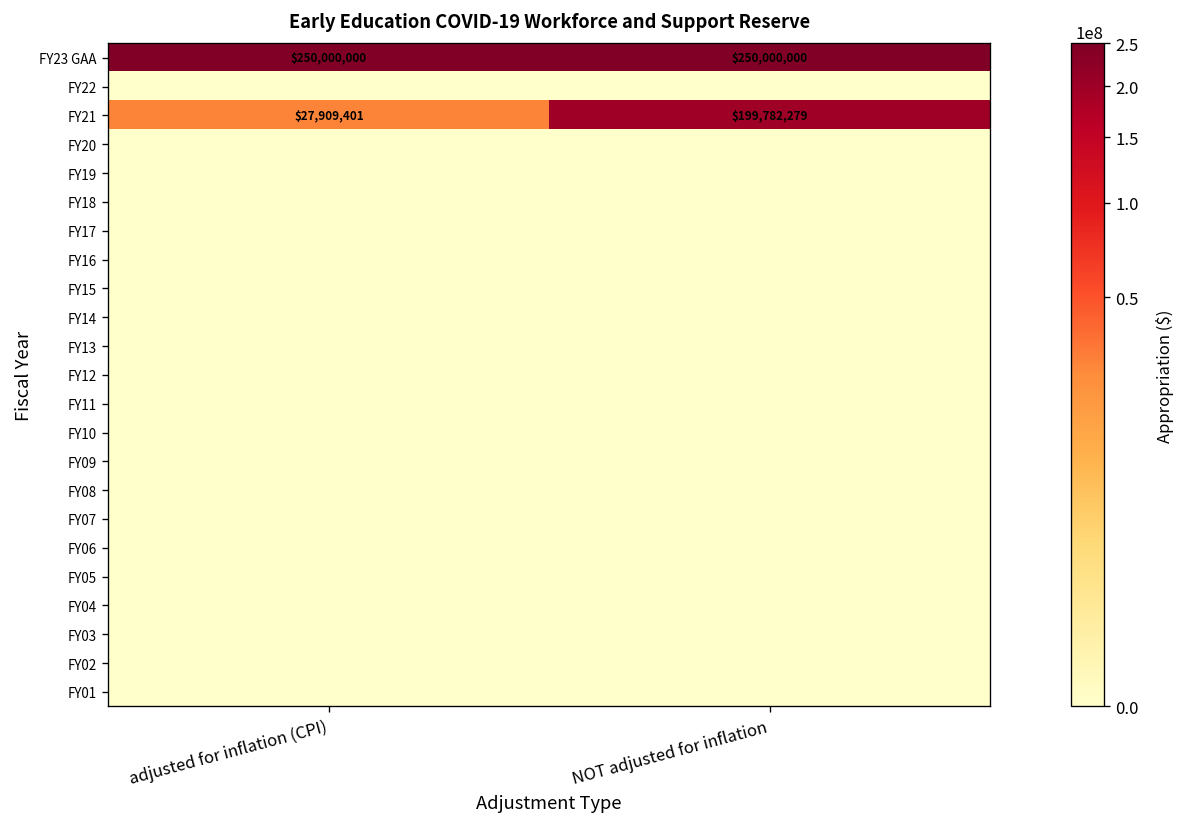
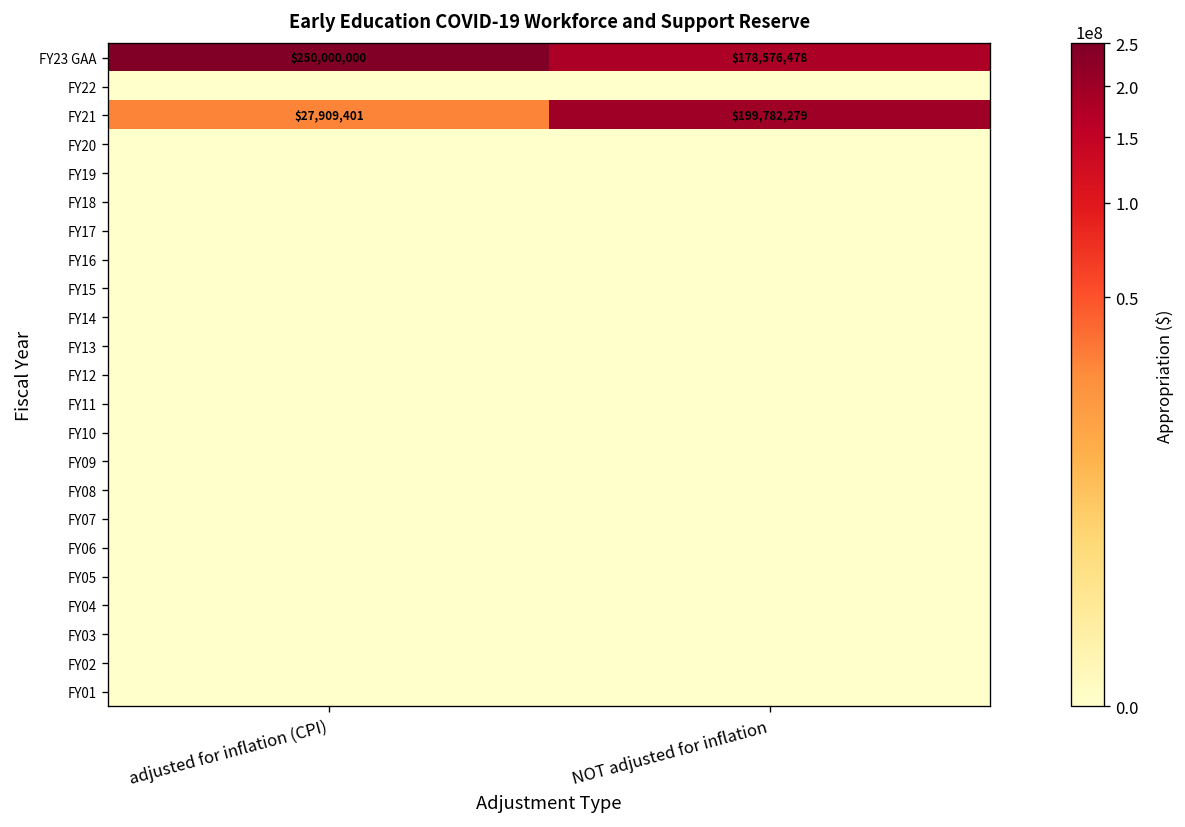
  {
    "FY23 GAA": {
      "adjusted for inflation (CPI)": "$250,000,000",
-     "NOT adjusted for inflation": "$250,000,000"
+     "NOT adjusted for inflation": "$178,576,478"
    },
    "FY21": {
      "adjusted for inflation (CPI)": "$27,909,401",
      "NOT adjusted for inflation": "$199,782,279"
    }
  }
